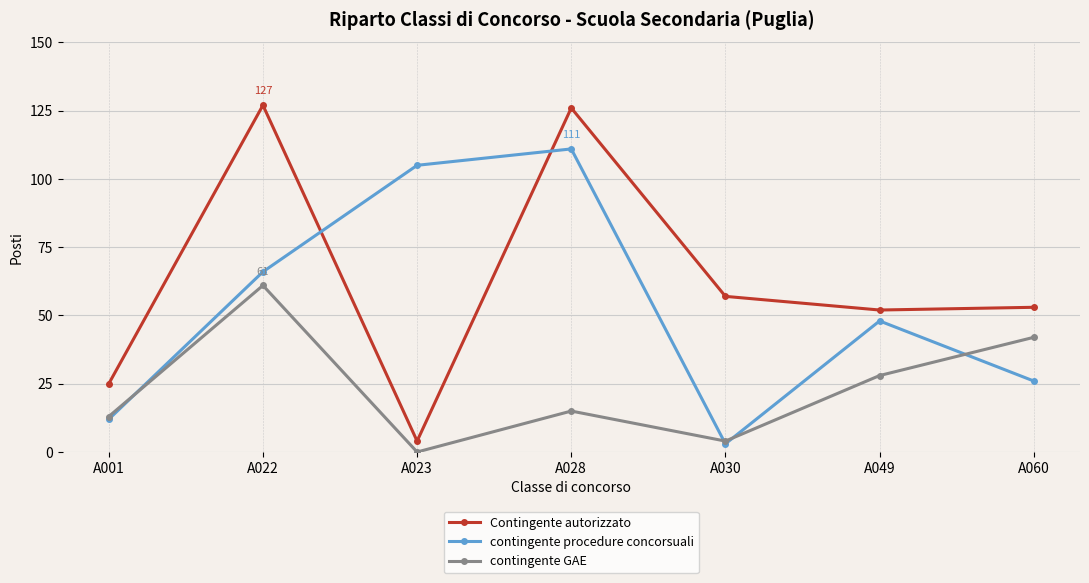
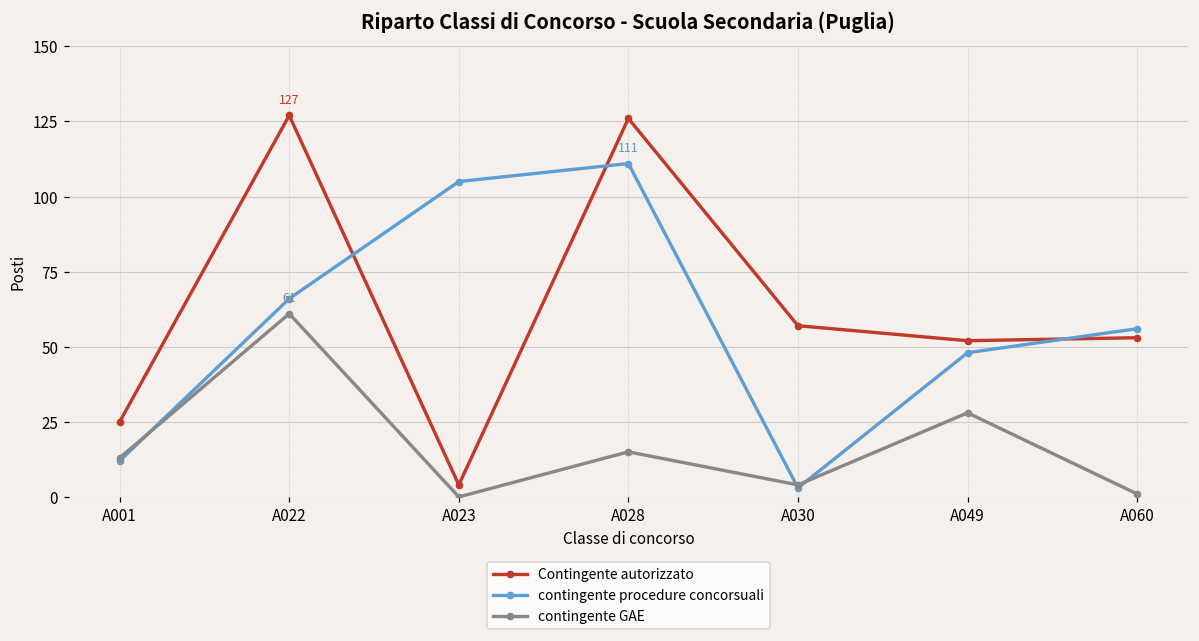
  {
    "Contingente autorizzato": {
      "A022": 127
    },
    "contingente procedure concorsuali": {
      "A001": 12,
      "A023": 105,
      "A030": 3,
      "A049": 48,
-     "A060": 26
+     "A060": 56
    },
    "contingente GAE": {
      "A001": 13,
      "A023": 0,
      "A028": 15,
      "A030": 4,
      "A049": 28,
-     "A060": 42
+     "A060": 1
    }
  }
